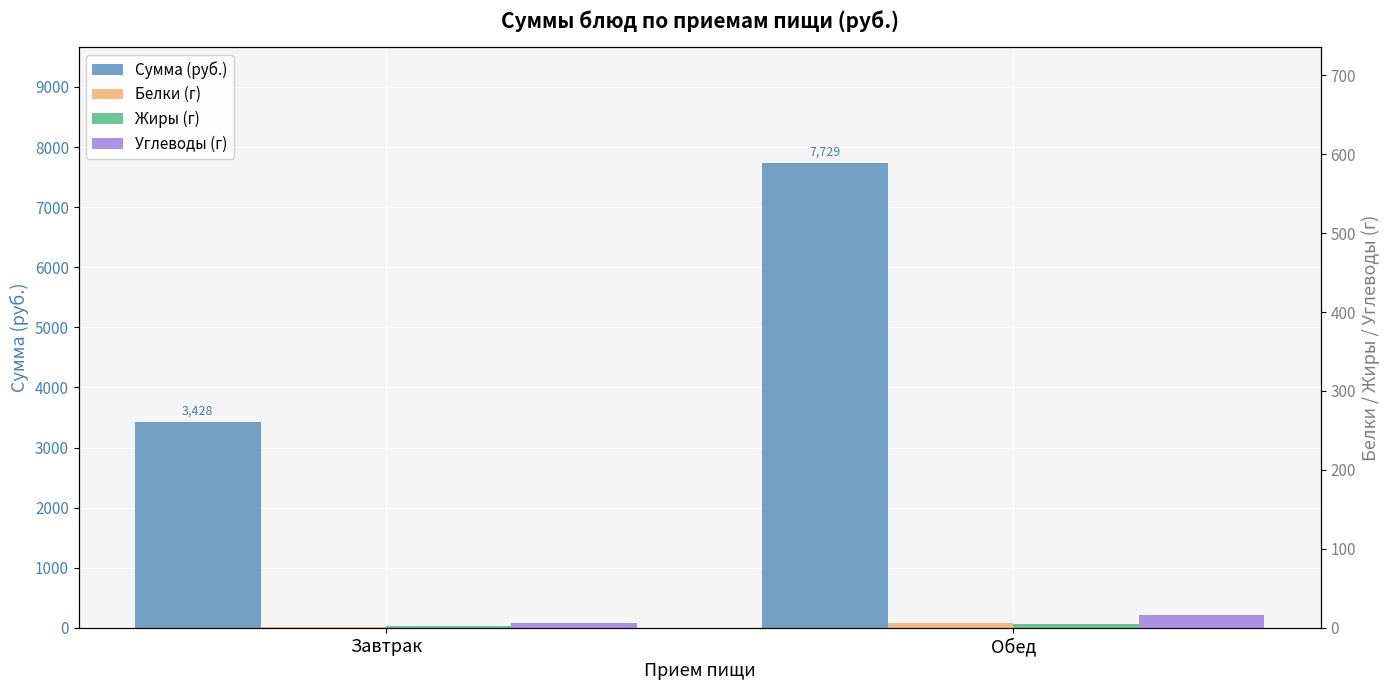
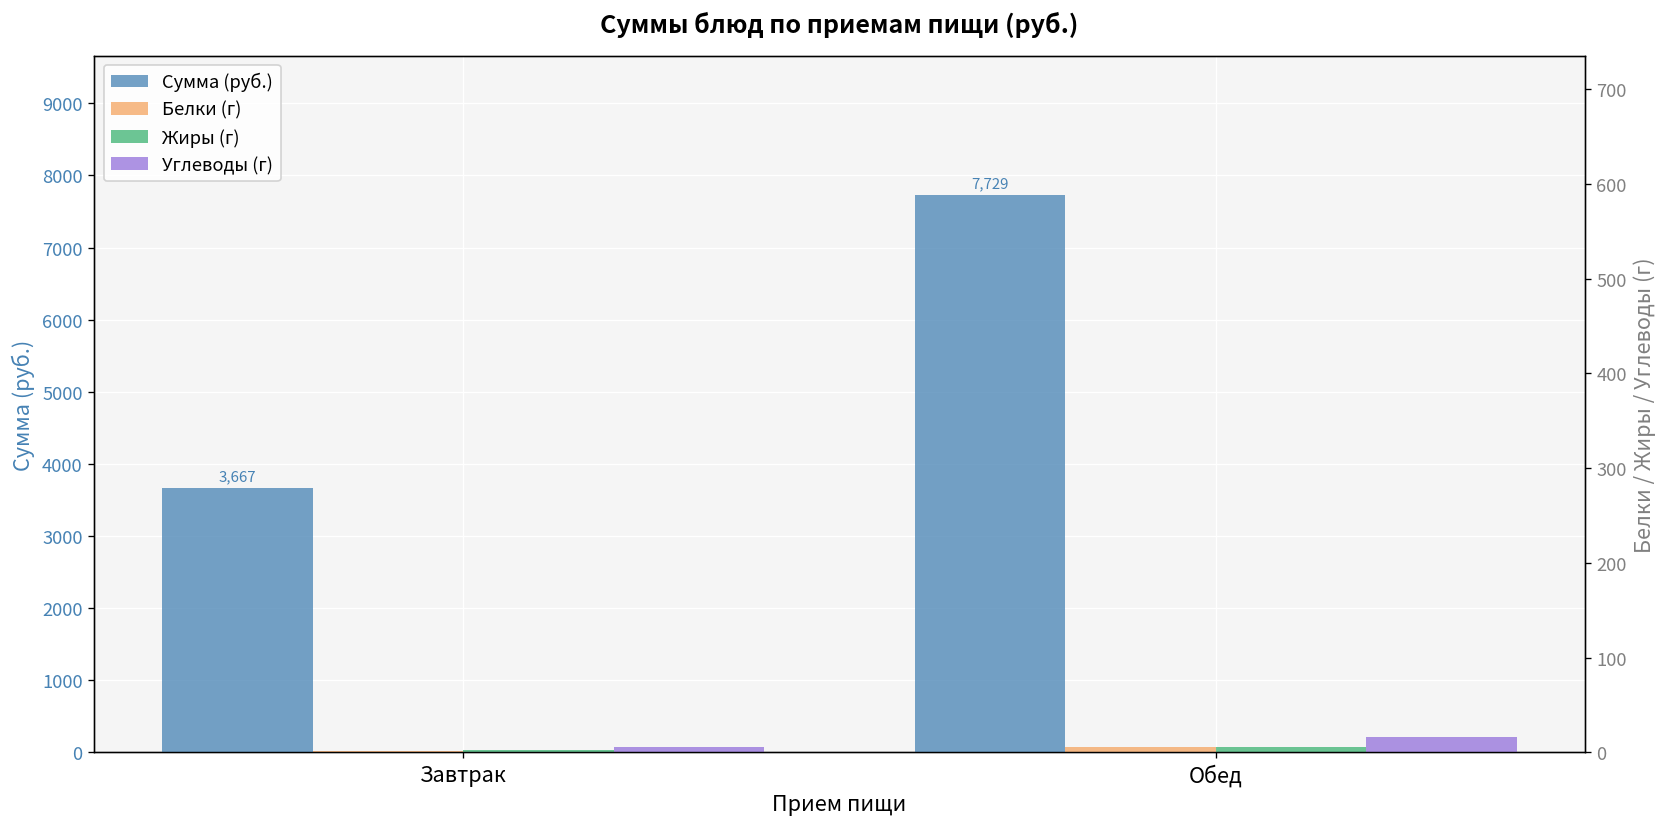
  {
    "Сумма (руб.)": {
-     "Завтрак": "3,428",
+     "Завтрак": "3,667",
      "Обед": "7,729"
    }
  }
